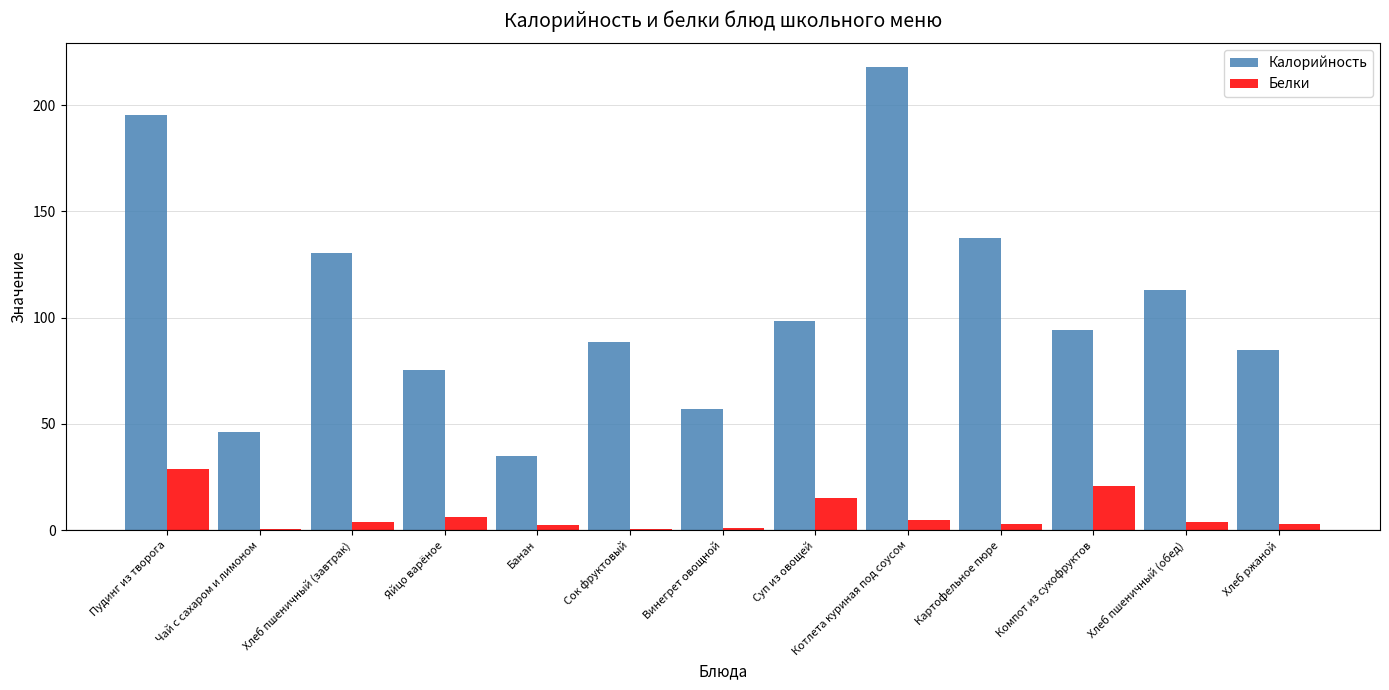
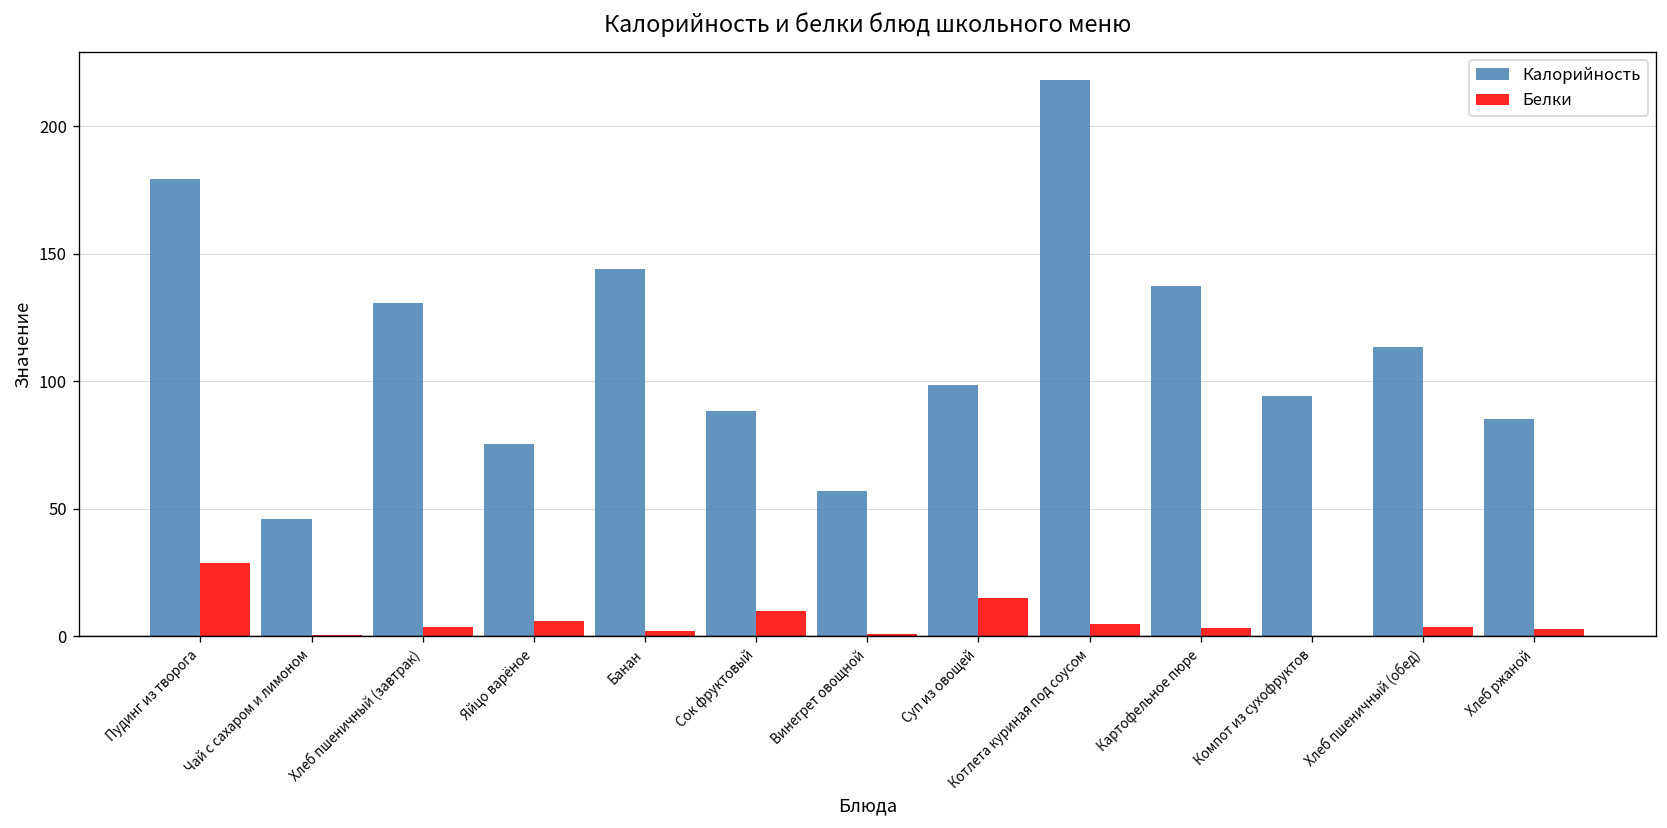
  {
    "Калорийность": {
-     "Пудинг из творога": 196,
+     "Пудинг из творога": 179,
      "Чай с сахаром и лимоном": 46,
      "Хлеб пшеничный (завтрак)": 131,
      "Яйцо варёное": 75,
-     "Банан": 35,
+     "Банан": 144,
      "Сок фруктовый": 88,
      "Винегрет овощной": 57,
      "Суп из овощей": 98,
      "Котлета куриная под соусом": 218,
      "Картофельное пюре": 137,
      "Компот из сухофруктов": 94,
      "Хлеб пшеничный (обед)": 113,
      "Хлеб ржаной": 85
    },
    "Белки": {
      "Пудинг из творога": 29,
      "Хлеб пшеничный (завтрак)": 4,
      "Яйцо варёное": 6,
      "Банан": 2,
-     "Сок фруктовый": 1,
+     "Сок фруктовый": 10,
      "Суп из овощей": 15,
      "Котлета куриная под соусом": 5,
      "Картофельное пюре": 3,
-     "Компот из сухофруктов": 21,
+     "Компот из сухофруктов": 0,
      "Хлеб пшеничный (обед)": 4,
      "Хлеб ржаной": 3
    }
  }
